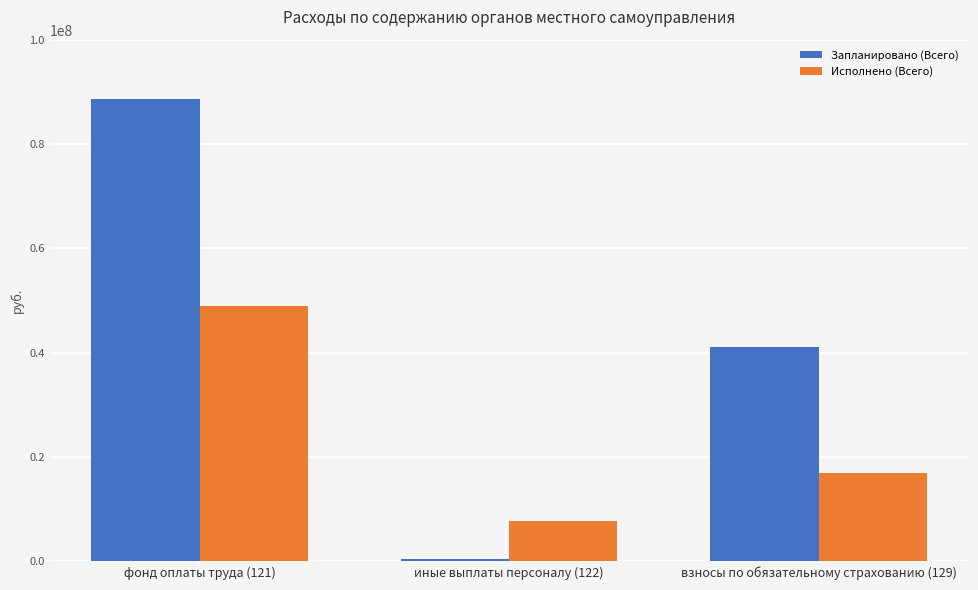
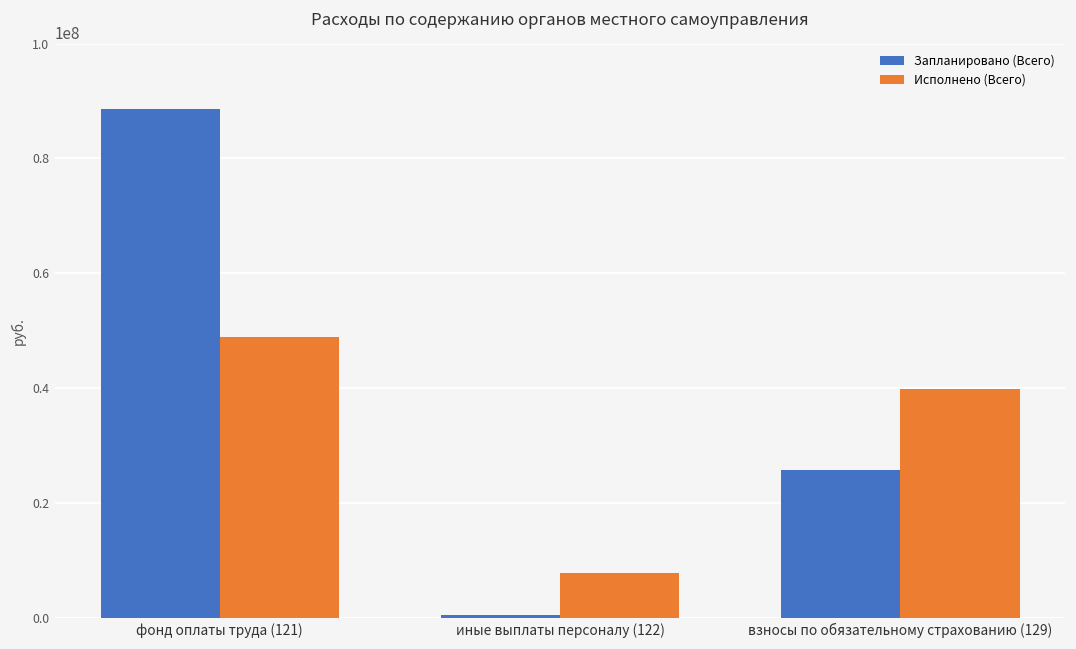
  {
    "Запланировано (Всего)": {
      "фонд оплаты труда (121)": 89000000,
-     "взносы по обязательному страхованию (129)": 41000000
+     "взносы по обязательному страхованию (129)": 26000000
    },
    "Исполнено (Всего)": {
      "фонд оплаты труда (121)": 49000000,
      "иные выплаты персоналу (122)": 8000000,
-     "взносы по обязательному страхованию (129)": 17000000
+     "взносы по обязательному страхованию (129)": 40000000
    }
  }
